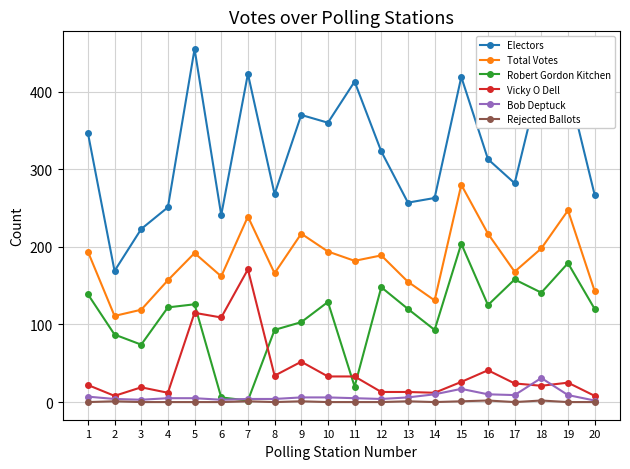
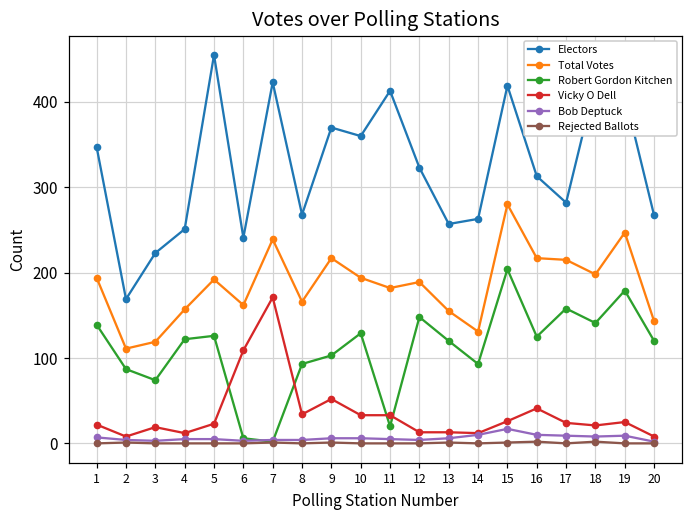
  {
    "Electors": {
      "1": 350,
      "2": 170,
      "3": 220,
      "4": 250,
      "5": 460,
      "6": 240,
      "7": 420,
      "8": 270,
      "9": 370,
      "10": 360,
      "11": 410,
      "12": 320,
      "13": 260,
      "14": 260,
      "15": 420,
      "16": 310,
      "17": 280,
      "20": 270
    },
    "Total Votes": {
      "1": 190,
      "2": 110,
      "3": 120,
      "4": 160,
      "5": 190,
      "6": 160,
      "7": 240,
      "8": 170,
      "9": 220,
      "10": 190,
      "11": 180,
      "12": 190,
      "13": 160,
      "14": 130,
      "15": 280,
      "16": 220,
-     "17": 170,
+     "17": 220,
      "18": 200,
      "19": 250,
      "20": 140
    },
    "Robert Gordon Kitchen": {
      "1": 140,
      "2": 90,
      "3": 70,
      "4": 120,
      "5": 130,
      "8": 90,
      "9": 100,
      "10": 130,
      "11": 20,
      "12": 150,
      "13": 120,
      "14": 90,
      "15": 200,
      "16": 130,
      "17": 160,
      "18": 140,
      "19": 180,
      "20": 120
    },
    "Vicky O Dell": {
      "1": 20,
      "2": 10,
      "3": 20,
      "4": 10,
-     "5": 120,
+     "5": 20,
      "6": 110,
      "7": 170,
      "8": 30,
      "9": 50,
      "10": 30,
      "11": 30,
      "12": 10,
      "13": 10,
      "15": 30,
      "16": 40,
      "17": 20,
      "18": 20,
      "19": 30,
      "20": 10
    },
    "Bob Deptuck": {
      "1": 10,
      "4": 10,
      "5": 10,
      "8": 0,
      "9": 10,
      "10": 10,
      "11": 10,
      "12": 0,
      "13": 10,
      "15": 20,
      "16": 10,
      "17": 10,
-     "18": 30,
+     "18": 10,
      "19": 10
    },
    "Rejected Ballots": {
      "1": 0,
      "4": 0,
      "5": 0,
      "8": 0,
      "9": 0,
      "10": 0,
      "11": 0,
      "12": 0,
      "13": 0,
      "14": 0,
      "15": 0,
      "16": 0,
      "17": 0,
      "18": 0,
      "19": 0
    }
  }
